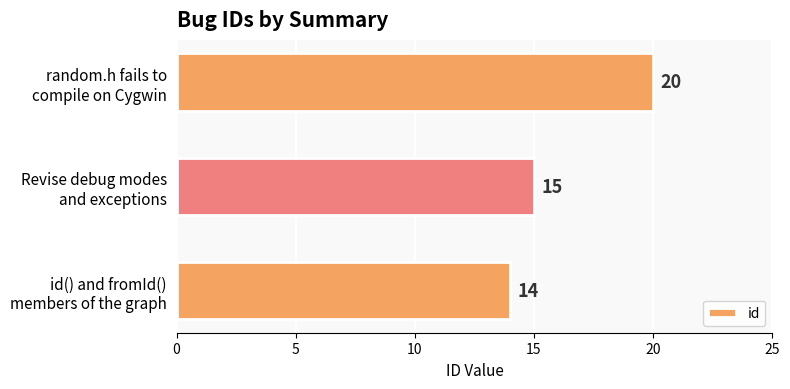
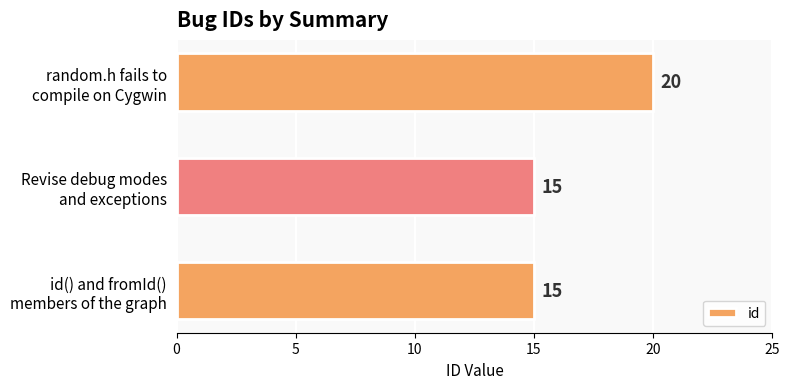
  {
    "random.h fails to compile on Cygwin": 20,
    "Revise debug modes and exceptions": 15,
-   "id() and fromId() members of the graph": 14
+   "id() and fromId() members of the graph": 15
  }
